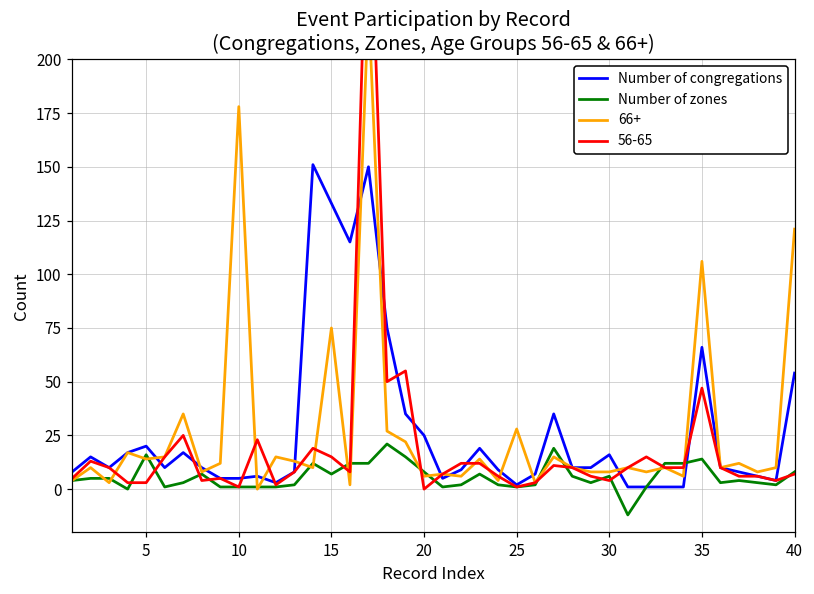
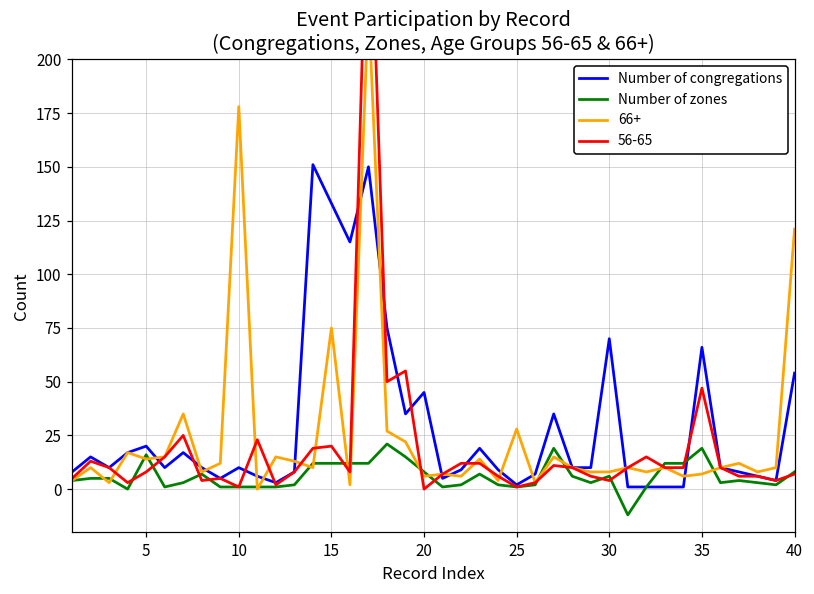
  {
    "Number of congregations": {
      "5": 20,
-     "10": 5,
+     "10": 10,
      "15": 133,
-     "20": 25,
-     "30": 16,
+     "20": 45,
+     "30": 70,
      "35": 66,
      "40": 54
    },
    "Number of zones": {
      "5": 16,
-     "15": 7,
+     "15": 12,
      "20": 8,
      "30": 6,
-     "35": 14
+     "35": 19
    },
    "66+": {
      "5": 14,
      "10": 178,
      "15": 75,
      "20": 6,
      "25": 28,
      "30": 8,
-     "35": 106,
+     "35": 7,
      "40": 121
    },
    "56-65": {
-     "5": 3,
-     "15": 15,
+     "5": 8,
+     "15": 20,
      "20": 0,
      "30": 4,
      "35": 47
    }
  }
